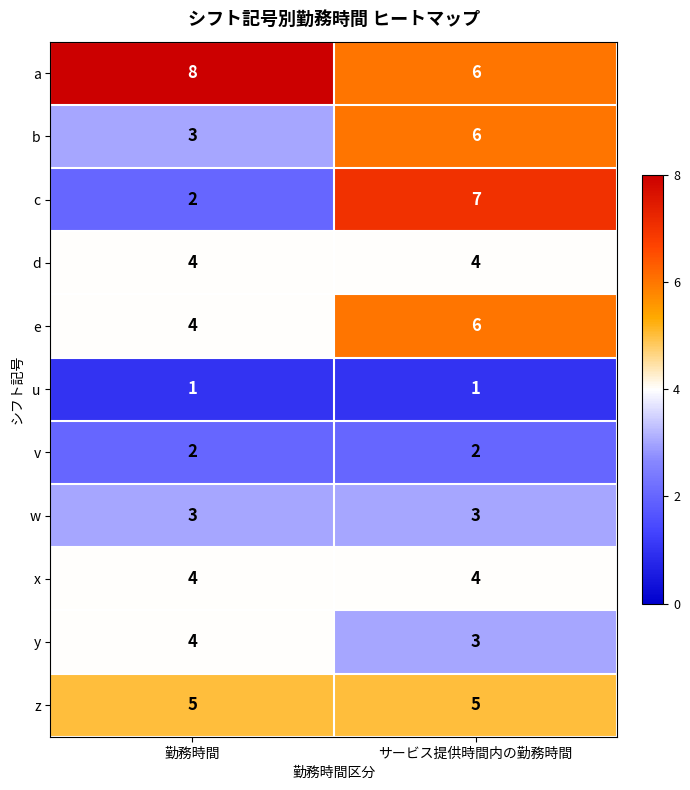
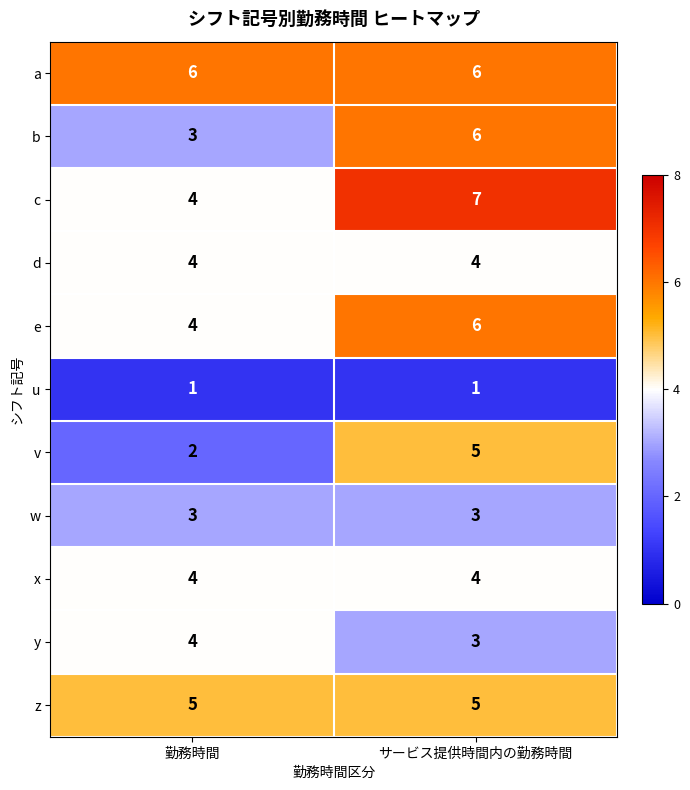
  {
    "a": {
-     "勤務時間": 8,
+     "勤務時間": 6,
      "サービス提供時間内の勤務時間": 6
    },
    "b": {
      "勤務時間": 3,
      "サービス提供時間内の勤務時間": 6
    },
    "c": {
-     "勤務時間": 2,
+     "勤務時間": 4,
      "サービス提供時間内の勤務時間": 7
    },
    "d": {
      "勤務時間": 4,
      "サービス提供時間内の勤務時間": 4
    },
    "e": {
      "勤務時間": 4,
      "サービス提供時間内の勤務時間": 6
    },
    "u": {
      "勤務時間": 1,
      "サービス提供時間内の勤務時間": 1
    },
    "v": {
      "勤務時間": 2,
-     "サービス提供時間内の勤務時間": 2
+     "サービス提供時間内の勤務時間": 5
    },
    "w": {
      "勤務時間": 3,
      "サービス提供時間内の勤務時間": 3
    },
    "x": {
      "勤務時間": 4,
      "サービス提供時間内の勤務時間": 4
    },
    "y": {
      "勤務時間": 4,
      "サービス提供時間内の勤務時間": 3
    },
    "z": {
      "勤務時間": 5,
      "サービス提供時間内の勤務時間": 5
    }
  }
